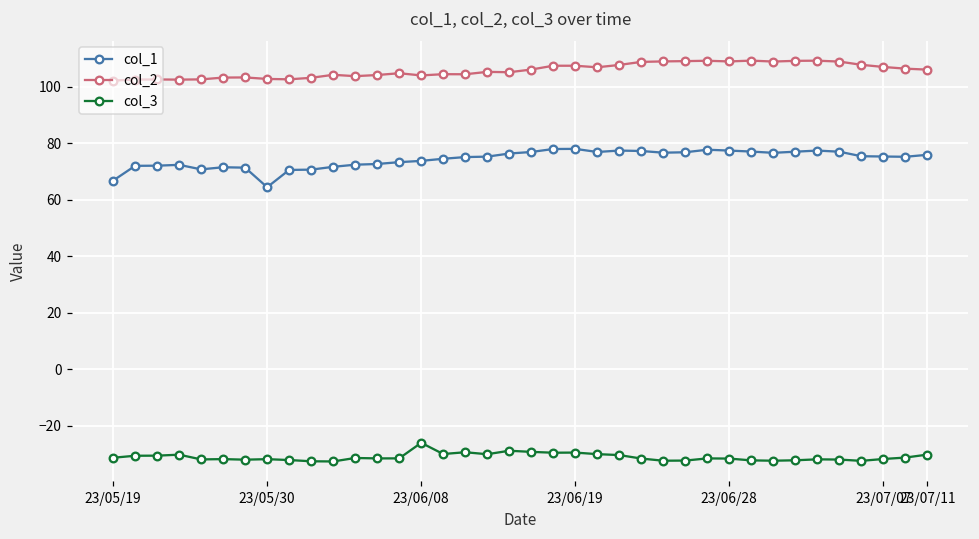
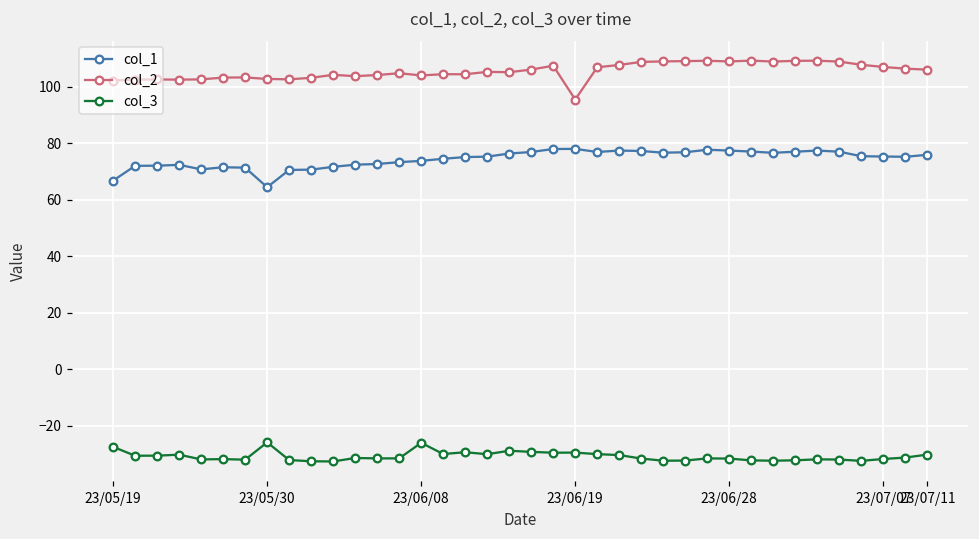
  {
    "col_1": {
      "23/05/19": 67,
      "23/05/30": 64,
      "23/06/08": 74,
      "23/06/19": 78,
      "23/06/28": 77
    },
    "col_2": {
      "23/05/30": 103,
      "23/06/08": 104,
-     "23/06/19": 107,
+     "23/06/19": 96,
      "23/06/28": 109
    },
    "col_3": {
-     "23/05/19": -31,
-     "23/05/30": -32,
+     "23/05/19": -27,
+     "23/05/30": -26,
      "23/06/08": -26,
      "23/06/19": -29,
      "23/06/28": -32
    }
  }
